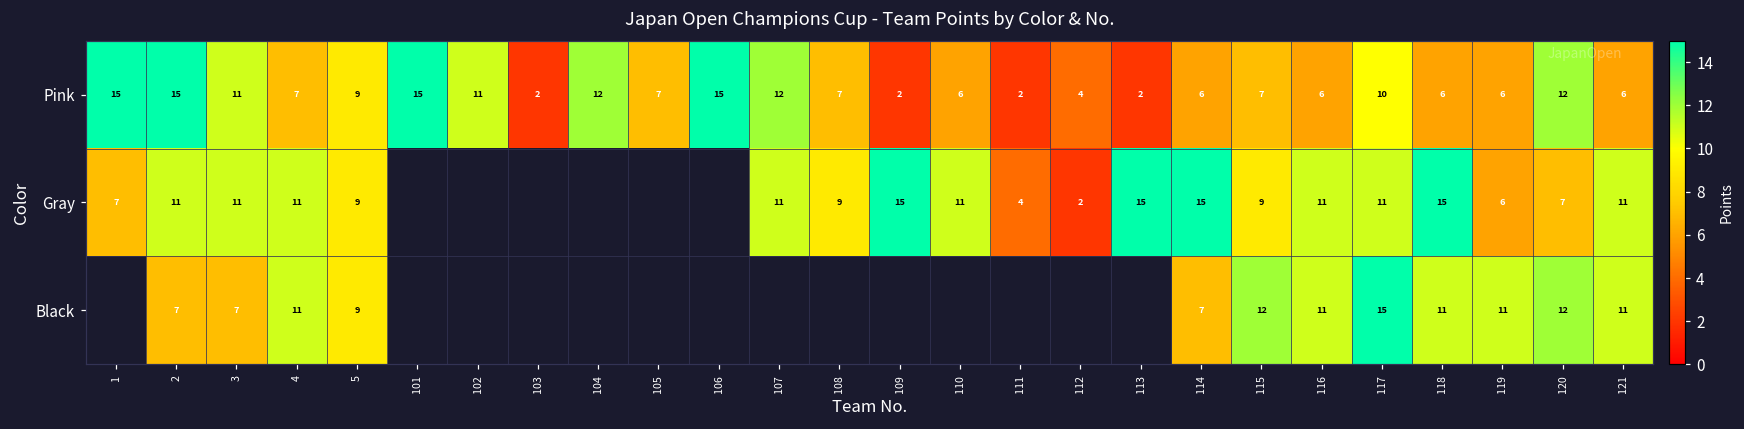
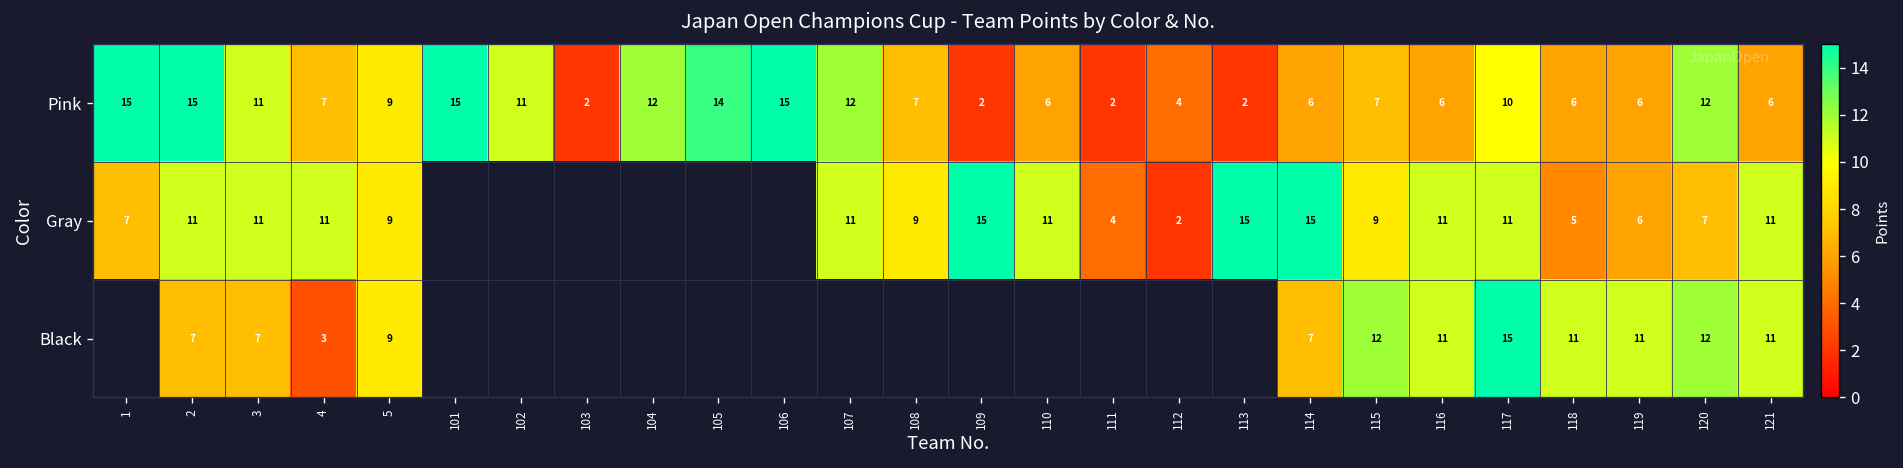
  {
    "Pink": {
      "1": 15,
      "2": 15,
      "3": 11,
      "4": 7,
      "5": 9,
      "101": 15,
      "102": 11,
      "103": 2,
      "104": 12,
-     "105": 7,
+     "105": 14,
      "106": 15,
      "107": 12,
      "108": 7,
      "109": 2,
      "110": 6,
      "111": 2,
      "112": 4,
      "113": 2,
      "114": 6,
      "115": 7,
      "116": 6,
      "117": 10,
      "118": 6,
      "119": 6,
      "121": 6
    },
    "Gray": {
      "1": 7,
      "2": 11,
      "3": 11,
      "4": 11,
      "5": 9,
      "107": 11,
      "108": 9,
      "109": 15,
      "110": 11,
      "111": 4,
      "112": 2,
      "113": 15,
      "114": 15,
      "115": 9,
      "116": 11,
      "117": 11,
-     "118": 15,
+     "118": 5,
      "119": 6,
      "120": 7,
      "121": 11
    },
    "Black": {
      "2": 7,
      "3": 7,
-     "4": 11,
+     "4": 3,
      "5": 9,
      "114": 7,
      "115": 12,
      "116": 11,
      "117": 15,
      "118": 11,
      "119": 11,
      "120": 12,
      "121": 11
    }
  }
